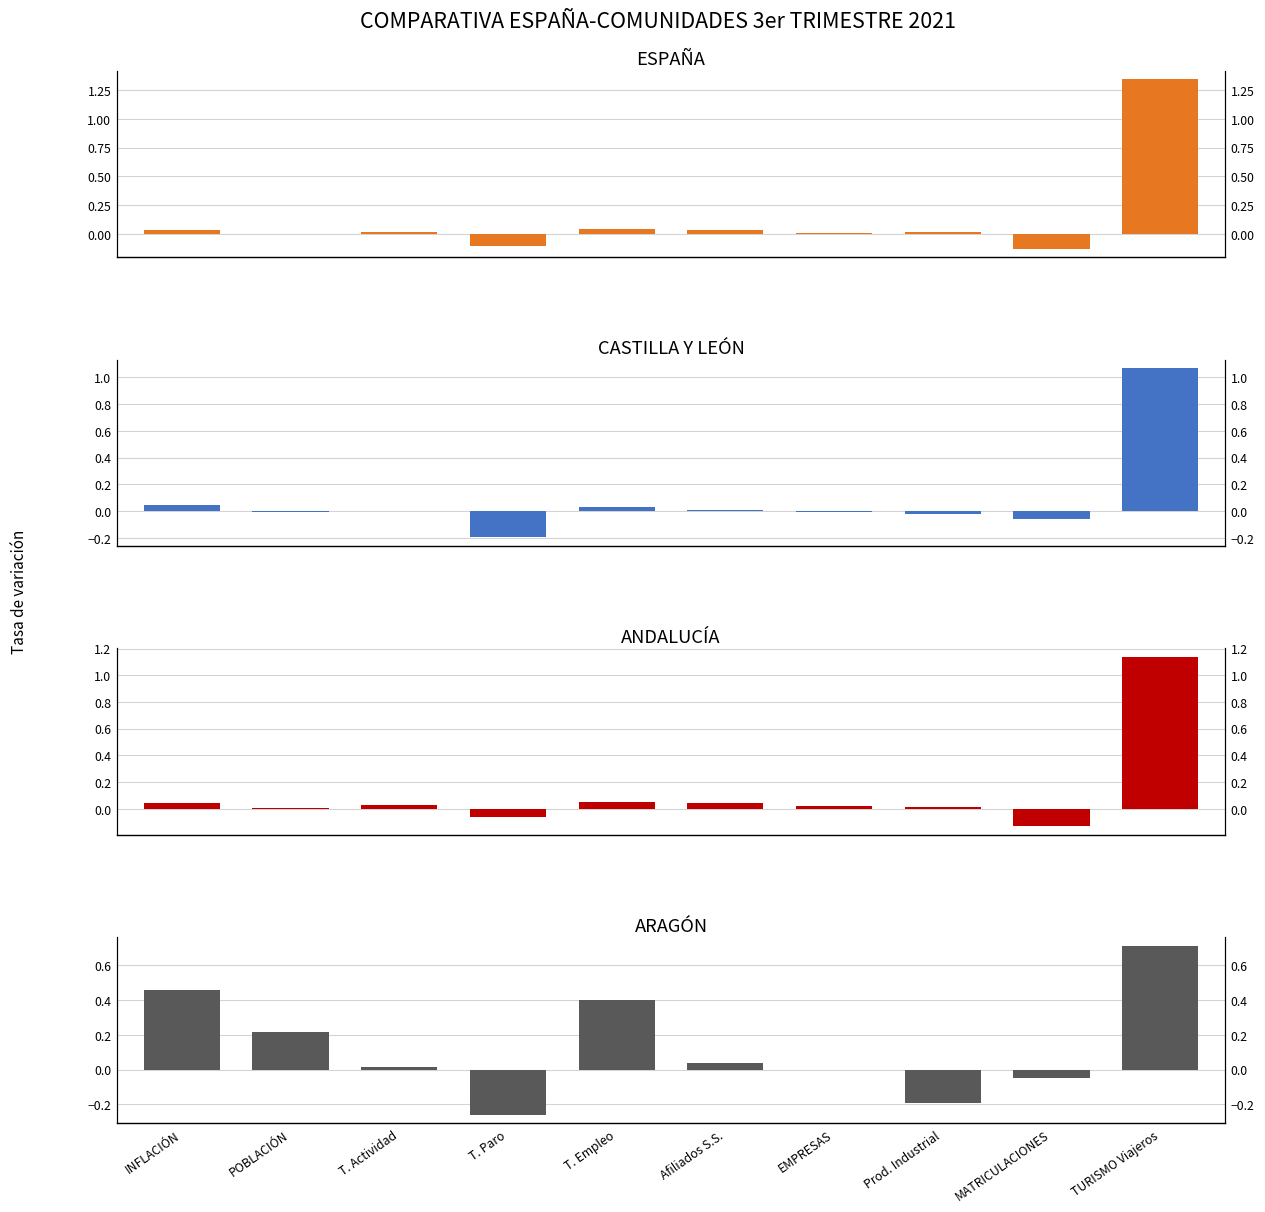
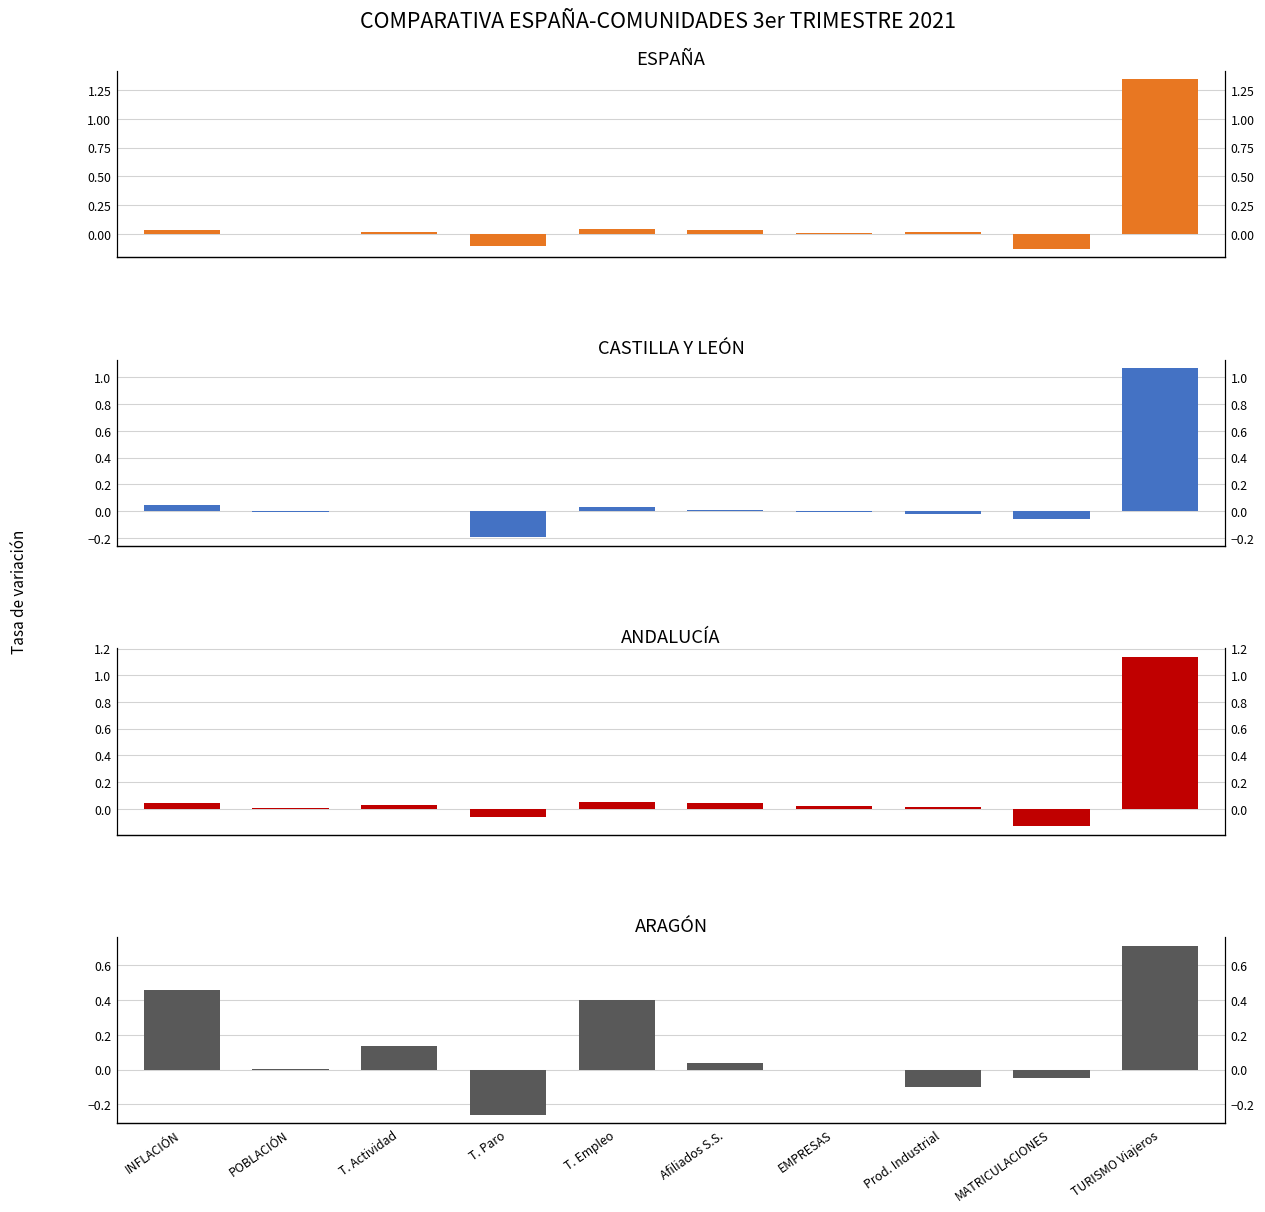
  {
    "ARAGÓN": {
      "INFLACIÓN": 0.46,
-     "POBLACIÓN": 0.22,
-     "T. Actividad": 0.02,
+     "POBLACIÓN": 0.00,
+     "T. Actividad": 0.14,
      "T. Paro": -0.26,
      "T. Empleo": 0.40,
      "Afiliados S.S.": 0.04,
-     "Prod. Industrial": -0.19,
+     "Prod. Industrial": -0.10,
      "MATRICULACIONES": -0.05,
      "TURISMO Viajeros": 0.71
    }
  }
